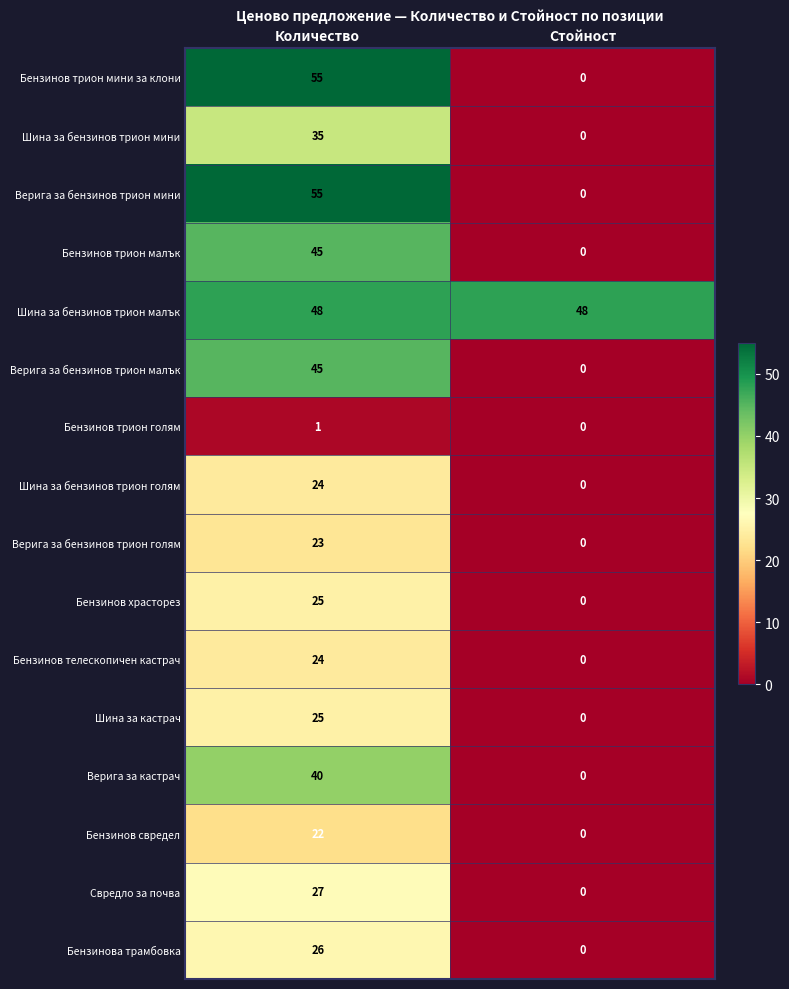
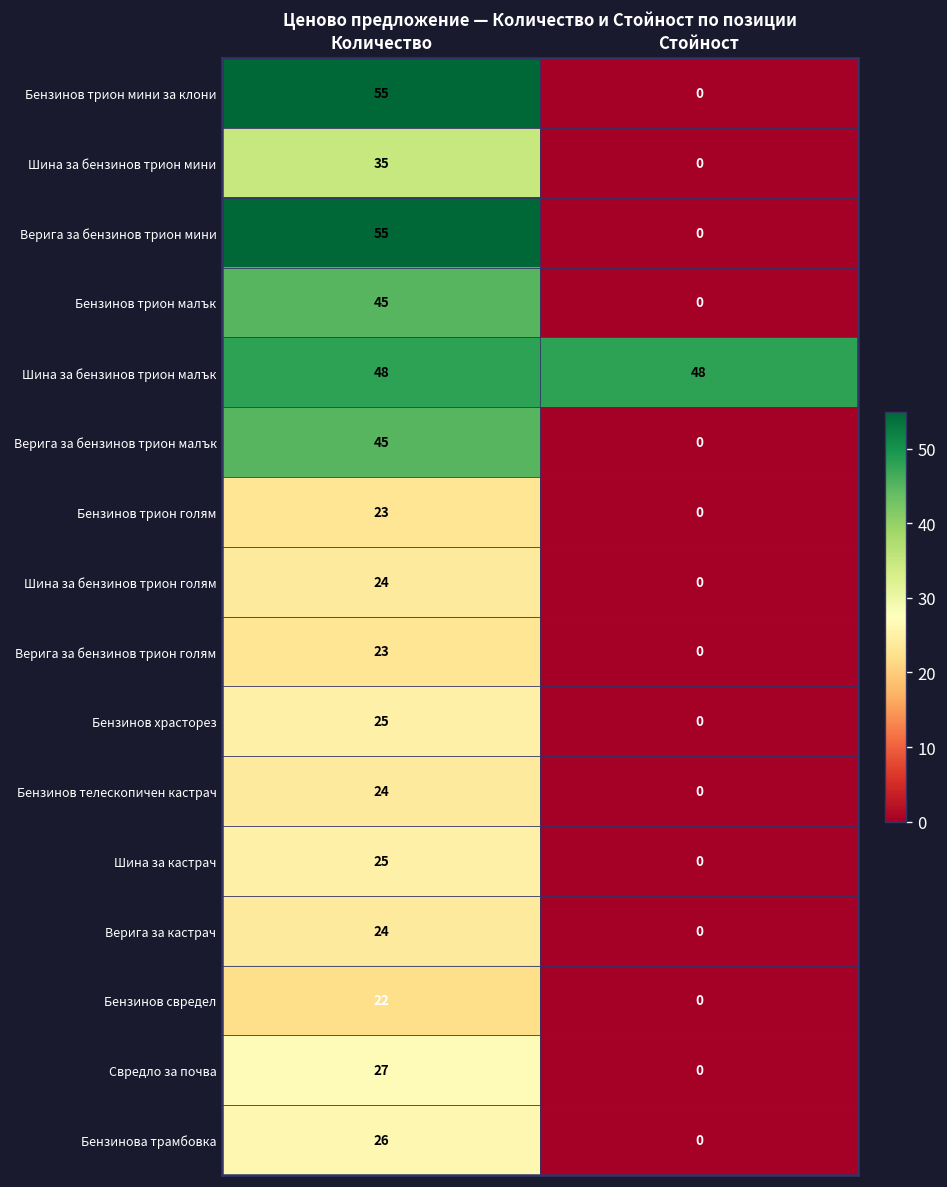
  {
    "Бензинов трион мини за клони": {
      "Количество": 55,
      "Стойност": 0
    },
    "Шина за бензинов трион мини": {
      "Количество": 35,
      "Стойност": 0
    },
    "Верига за бензинов трион мини": {
      "Количество": 55,
      "Стойност": 0
    },
    "Бензинов трион малък": {
      "Количество": 45,
      "Стойност": 0
    },
    "Шина за бензинов трион малък": {
      "Количество": 48,
      "Стойност": 48
    },
    "Верига за бензинов трион малък": {
      "Количество": 45,
      "Стойност": 0
    },
    "Бензинов трион голям": {
-     "Количество": 1,
+     "Количество": 23,
      "Стойност": 0
    },
    "Шина за бензинов трион голям": {
      "Количество": 24,
      "Стойност": 0
    },
    "Верига за бензинов трион голям": {
      "Количество": 23,
      "Стойност": 0
    },
    "Бензинов храсторез": {
      "Количество": 25,
      "Стойност": 0
    },
    "Бензинов телескопичен кастрач": {
      "Количество": 24,
      "Стойност": 0
    },
    "Шина за кастрач": {
      "Количество": 25,
      "Стойност": 0
    },
    "Верига за кастрач": {
-     "Количество": 40,
+     "Количество": 24,
      "Стойност": 0
    },
    "Бензинов свредел": {
      "Количество": 22,
      "Стойност": 0
    },
    "Свредло за почва": {
      "Количество": 27,
      "Стойност": 0
    },
    "Бензинова трамбовка": {
      "Количество": 26,
      "Стойност": 0
    }
  }
